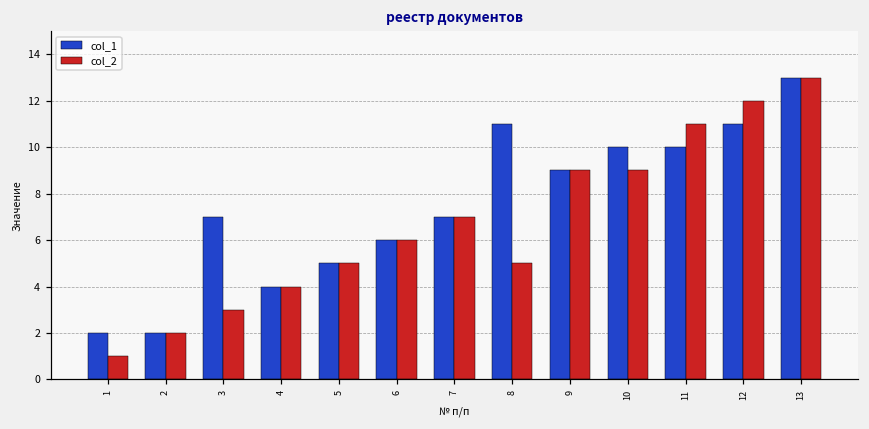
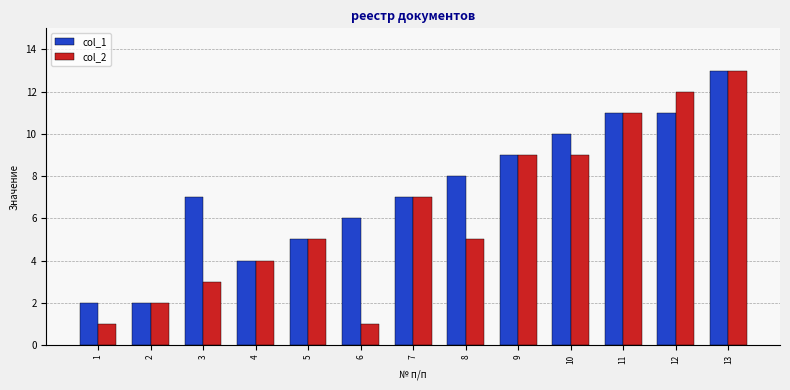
  {
    "col_1": {
      "1": 2,
      "2": 2,
      "3": 7,
      "4": 4,
      "5": 5,
      "6": 6,
      "7": 7,
-     "8": 11,
+     "8": 8,
      "9": 9,
      "10": 10,
-     "11": 10,
+     "11": 11,
      "12": 11,
      "13": 13
    },
    "col_2": {
      "1": 1,
      "2": 2,
      "3": 3,
      "4": 4,
      "5": 5,
-     "6": 6,
+     "6": 1,
      "7": 7,
      "8": 5,
      "9": 9,
      "10": 9,
      "11": 11,
      "12": 12,
      "13": 13
    }
  }
